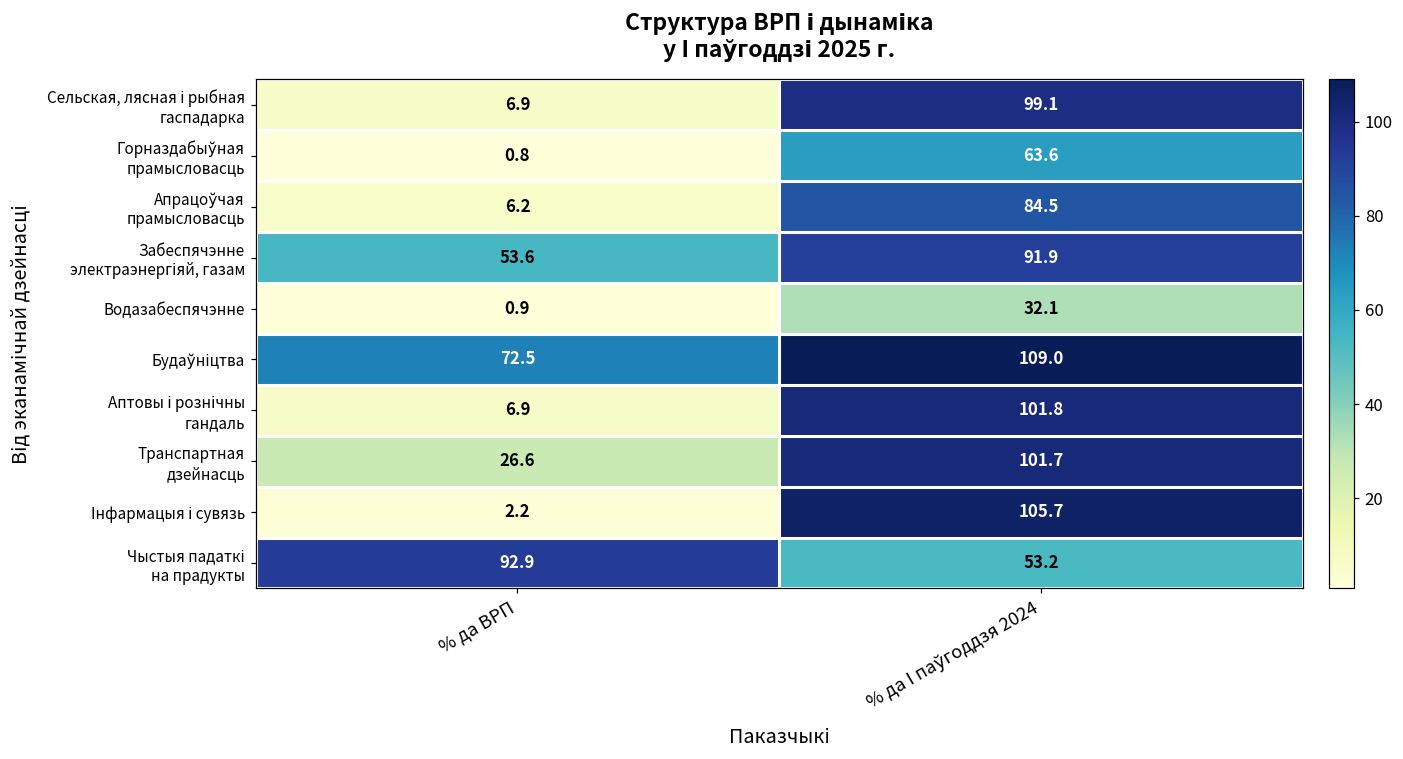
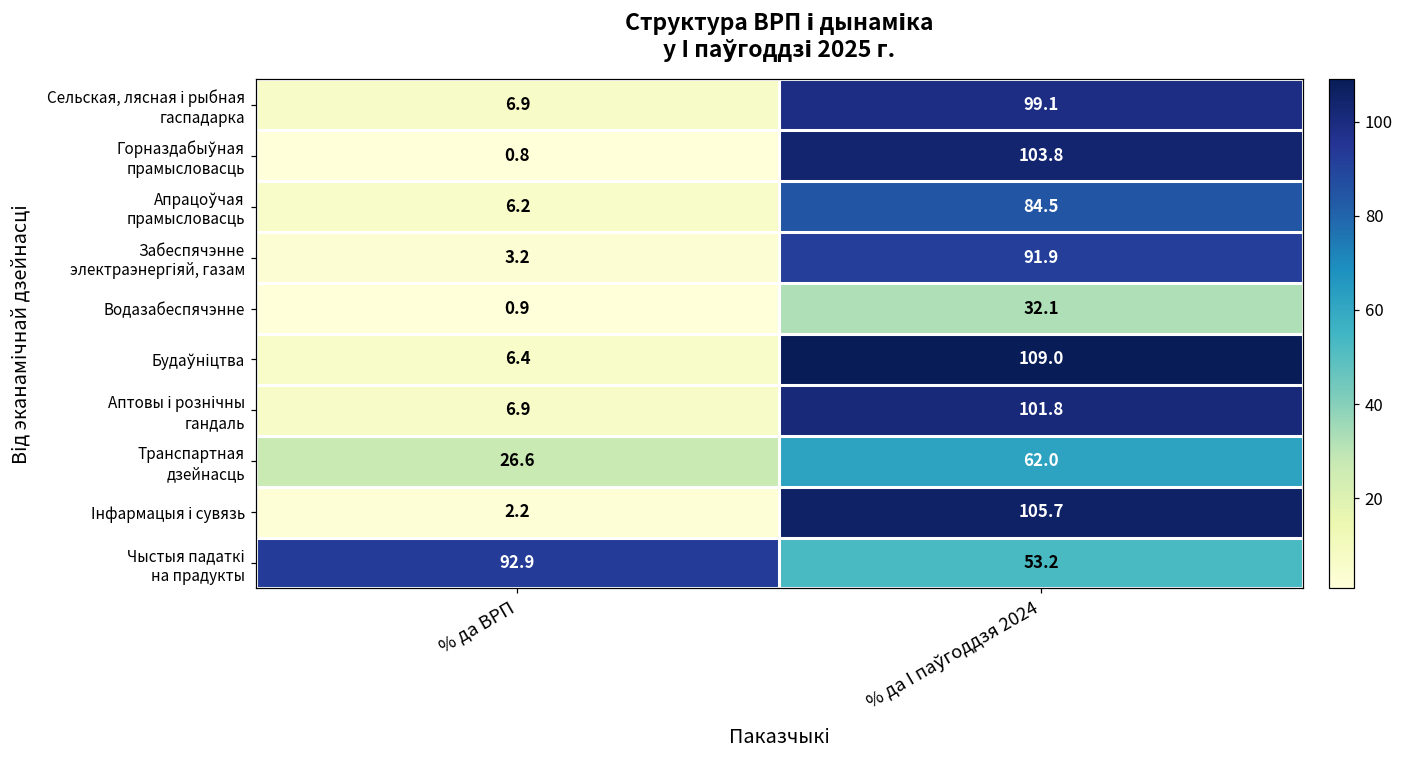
  {
    "Сельская, лясная і рыбная гаспадарка": {
      "% да ВРП": 6.9,
      "% да I паўгоддзя 2024": 99.1
    },
    "Горназдабыўная прамысловасць": {
      "% да ВРП": 0.8,
-     "% да I паўгоддзя 2024": 63.6
+     "% да I паўгоддзя 2024": 103.8
    },
    "Апрацоўчая прамысловасць": {
      "% да ВРП": 6.2,
      "% да I паўгоддзя 2024": 84.5
    },
    "Забеспячэнне электраэнергіяй, газам": {
-     "% да ВРП": 53.6,
+     "% да ВРП": 3.2,
      "% да I паўгоддзя 2024": 91.9
    },
    "Водазабеспячэнне": {
      "% да ВРП": 0.9,
      "% да I паўгоддзя 2024": 32.1
    },
    "Будаўніцтва": {
-     "% да ВРП": 72.5,
+     "% да ВРП": 6.4,
      "% да I паўгоддзя 2024": 109.0
    },
    "Аптовы і рознічны гандаль": {
      "% да ВРП": 6.9,
      "% да I паўгоддзя 2024": 101.8
    },
    "Транспартная дзейнасць": {
      "% да ВРП": 26.6,
-     "% да I паўгоддзя 2024": 101.7
+     "% да I паўгоддзя 2024": 62.0
    },
    "Інфармацыя і сувязь": {
      "% да ВРП": 2.2,
      "% да I паўгоддзя 2024": 105.7
    },
    "Чыстыя падаткі на прадукты": {
      "% да ВРП": 92.9,
      "% да I паўгоддзя 2024": 53.2
    }
  }
